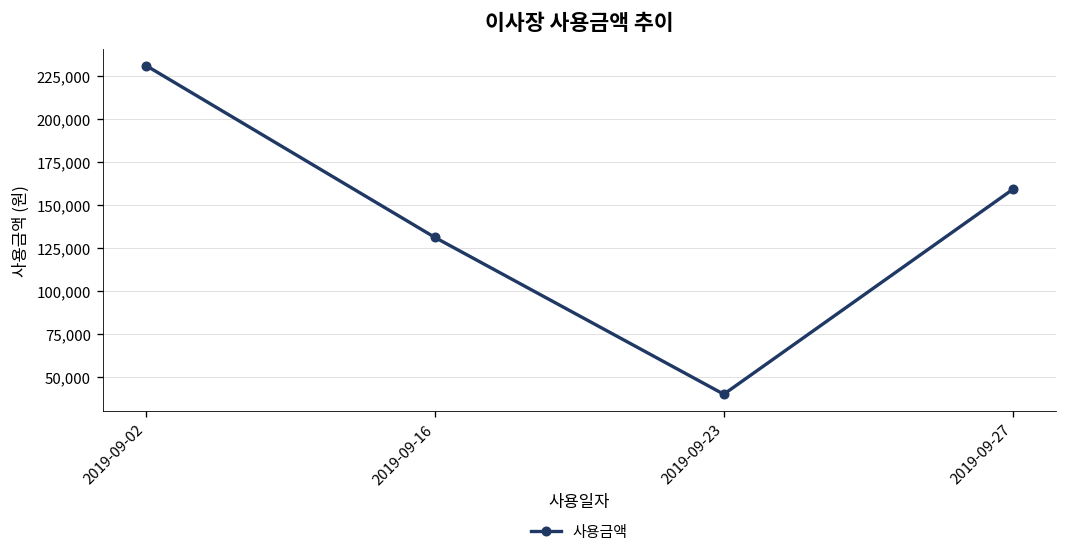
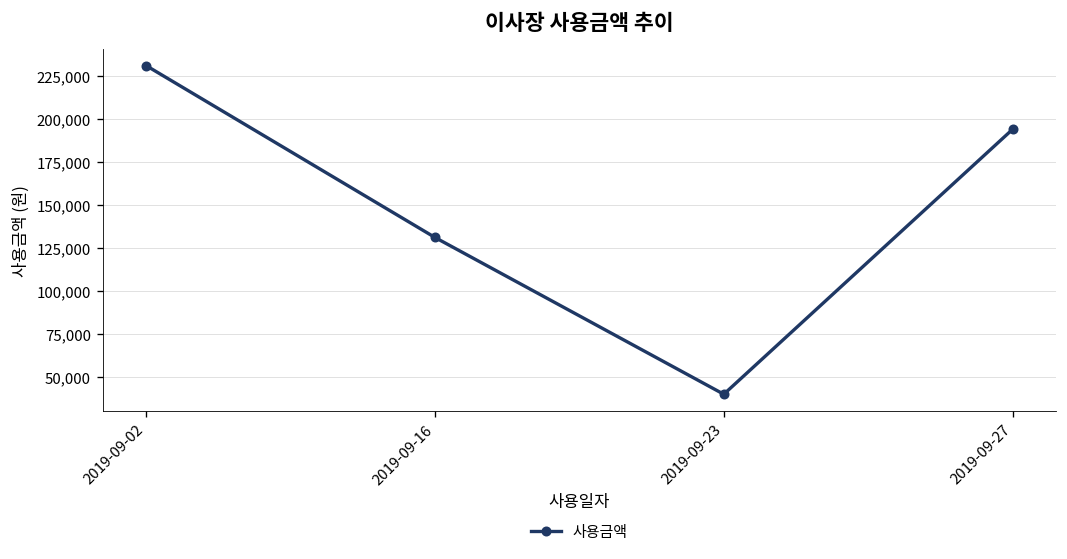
  {
    "2019-09-02": "231,000",
    "2019-09-16": "131,000",
    "2019-09-23": "40,000",
-   "2019-09-27": "159,000"
+   "2019-09-27": "194,000"
  }
